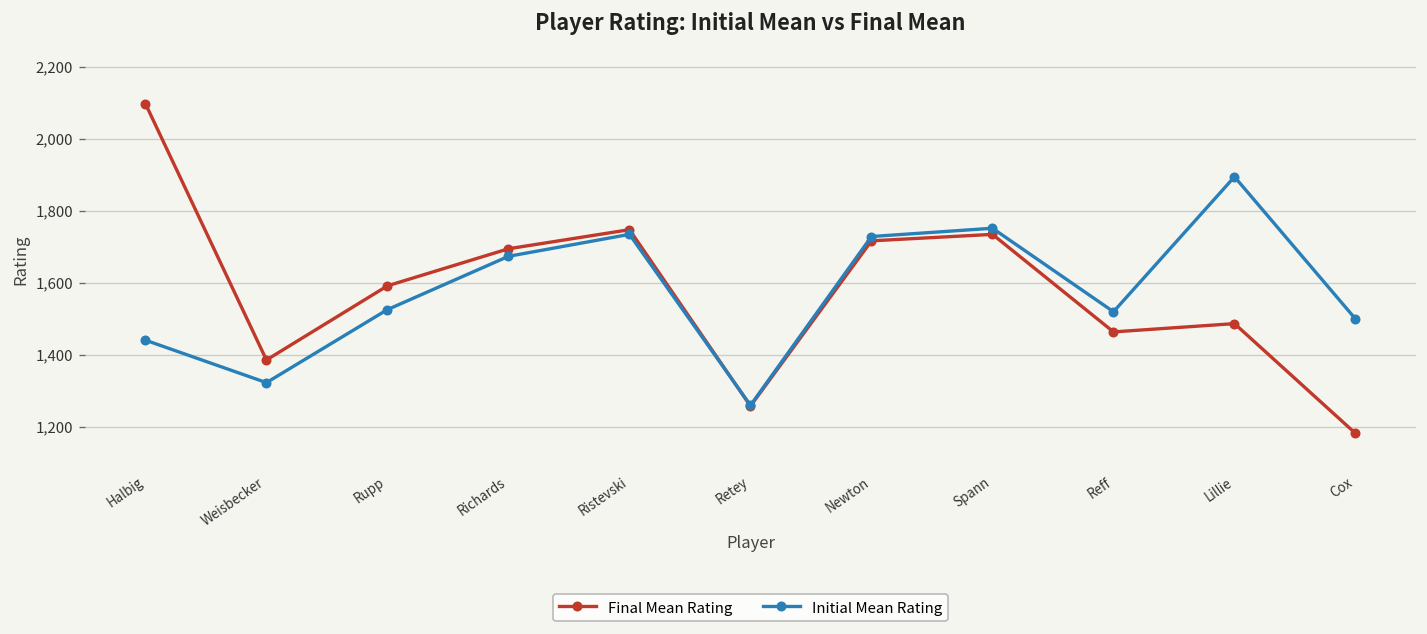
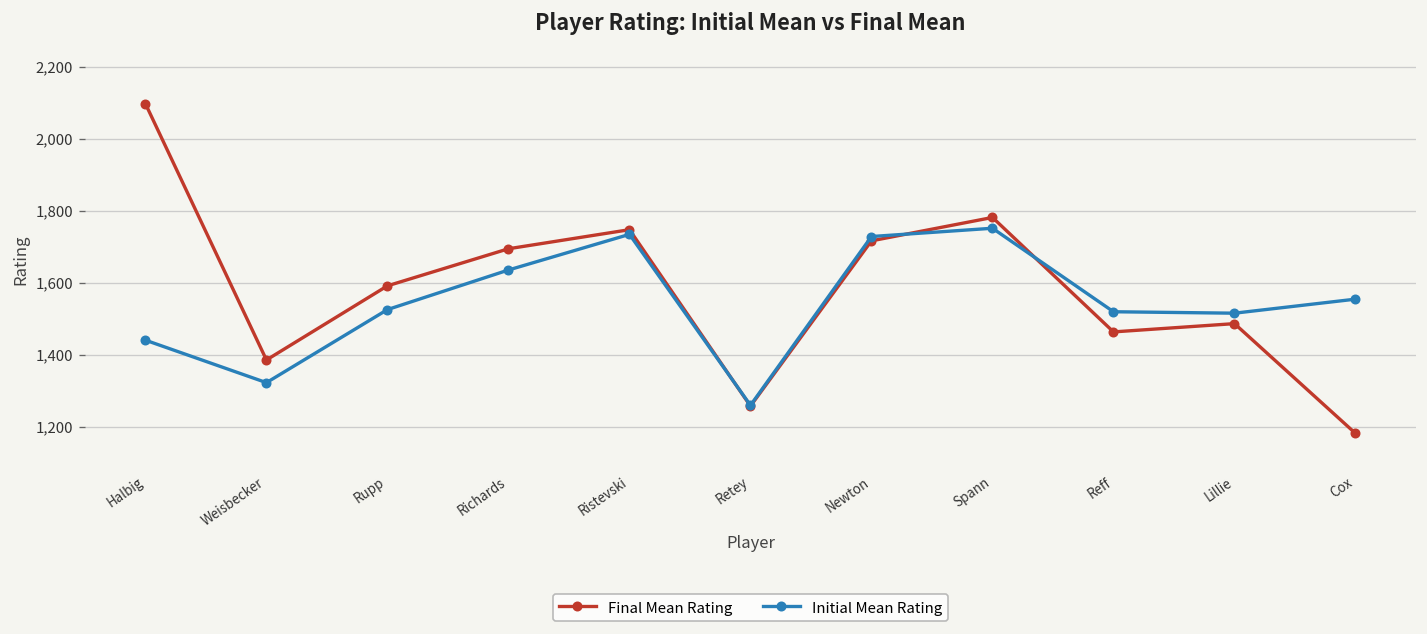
  {
    "Final Mean Rating": {
      "Halbig": "2,100",
      "Weisbecker": "1,390",
      "Rupp": "1,590",
      "Richards": "1,700",
      "Ristevski": "1,750",
      "Newton": "1,720",
-     "Spann": "1,740",
+     "Spann": "1,780",
      "Reff": "1,460",
      "Lillie": "1,490",
      "Cox": "1,180"
    },
    "Initial Mean Rating": {
      "Halbig": "1,440",
      "Weisbecker": "1,320",
      "Rupp": "1,530",
-     "Richards": "1,670",
+     "Richards": "1,640",
      "Ristevski": "1,740",
      "Newton": "1,730",
      "Spann": "1,750",
      "Reff": "1,520",
-     "Lillie": "1,900",
-     "Cox": "1,500"
+     "Lillie": "1,520",
+     "Cox": "1,560"
    }
  }
